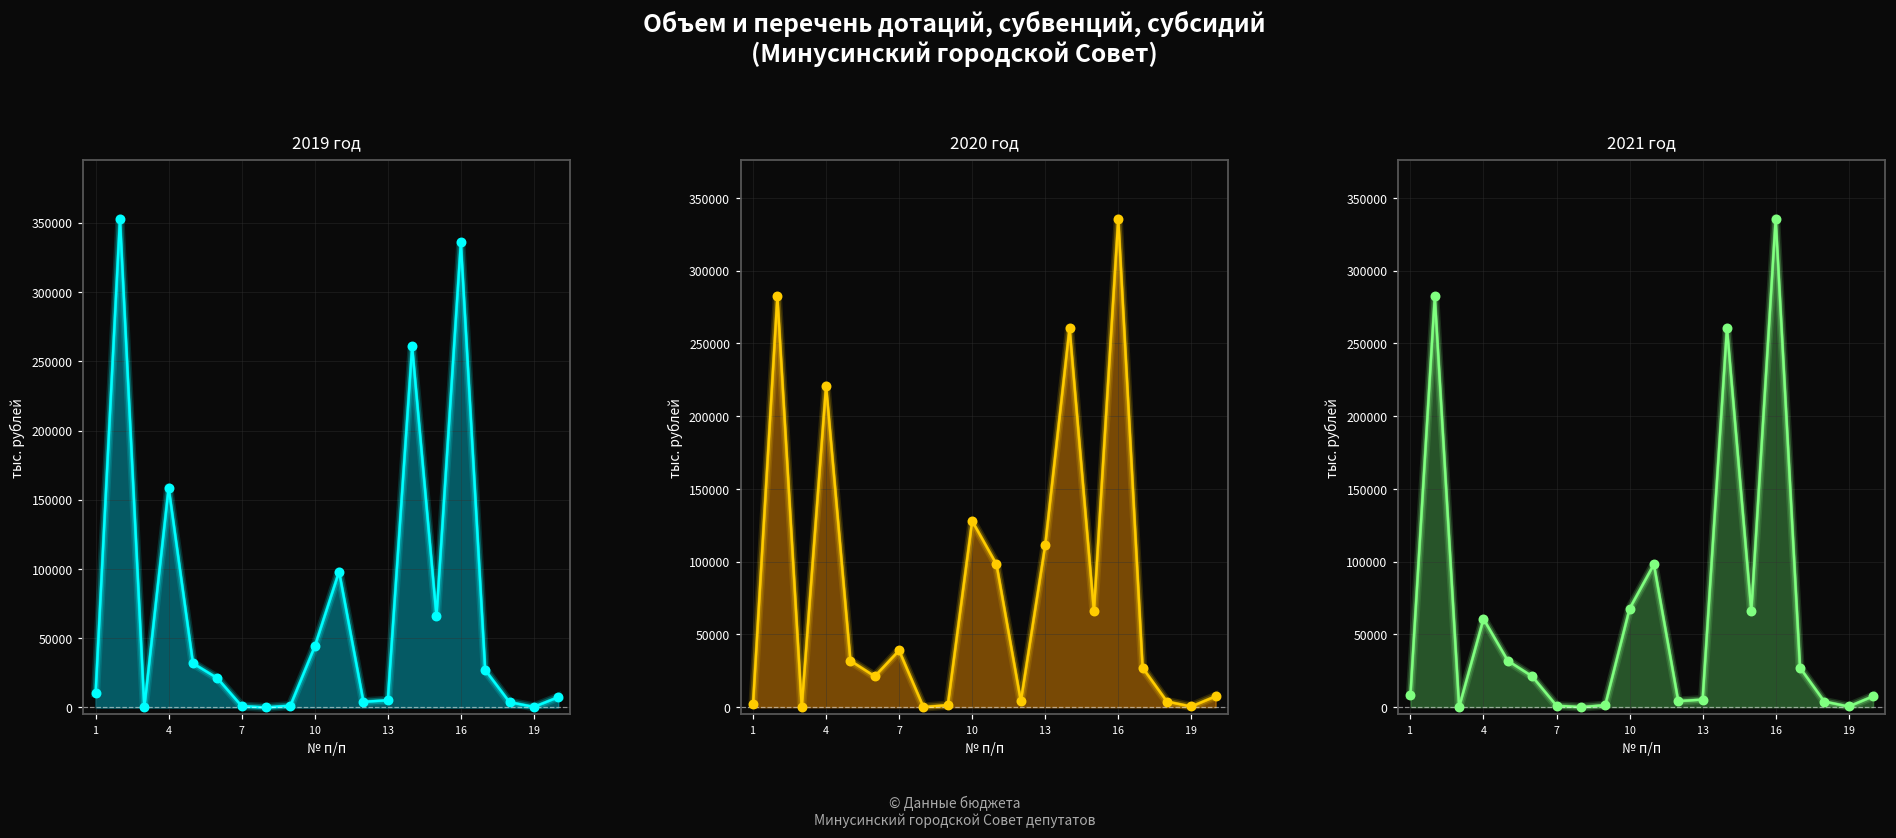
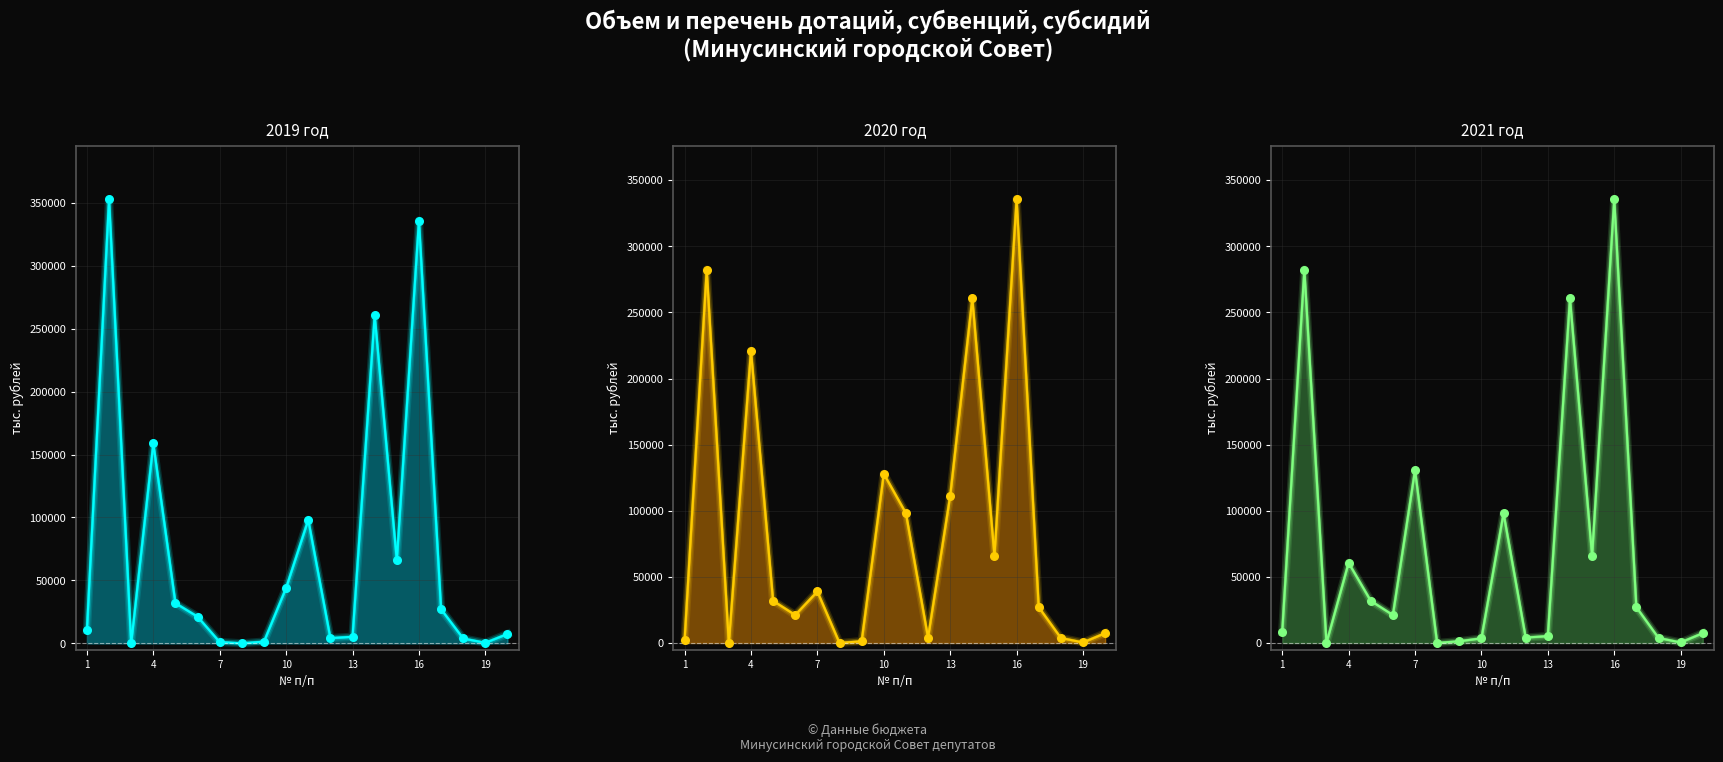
  {
    "2019 год": {
      "1": 11000,
      "4": 159000,
      "7": 1000,
      "10": 44000,
      "13": 5000,
      "16": 336000,
      "19": 0
    },
    "2020 год": {
      "1": 2000,
      "4": 221000,
      "7": 39000,
      "10": 128000,
      "13": 111000,
      "16": 336000,
      "19": 0
    },
    "2021 год": {
      "1": 8000,
      "4": 61000,
-     "7": 1000,
-     "10": 68000,
+     "7": 131000,
+     "10": 4000,
      "13": 5000,
      "16": 336000,
      "19": 0
    }
  }
